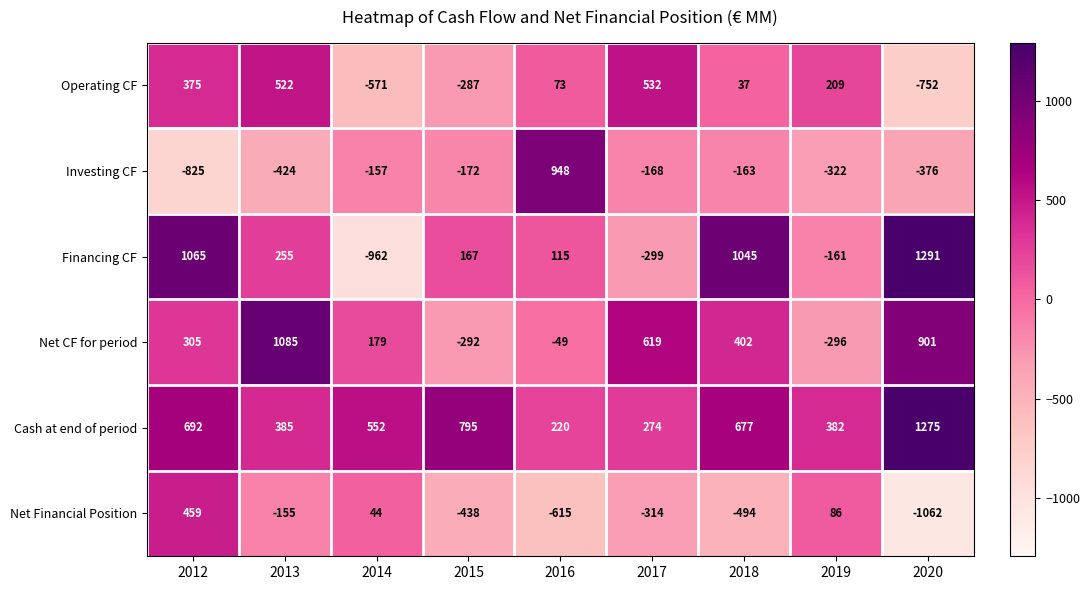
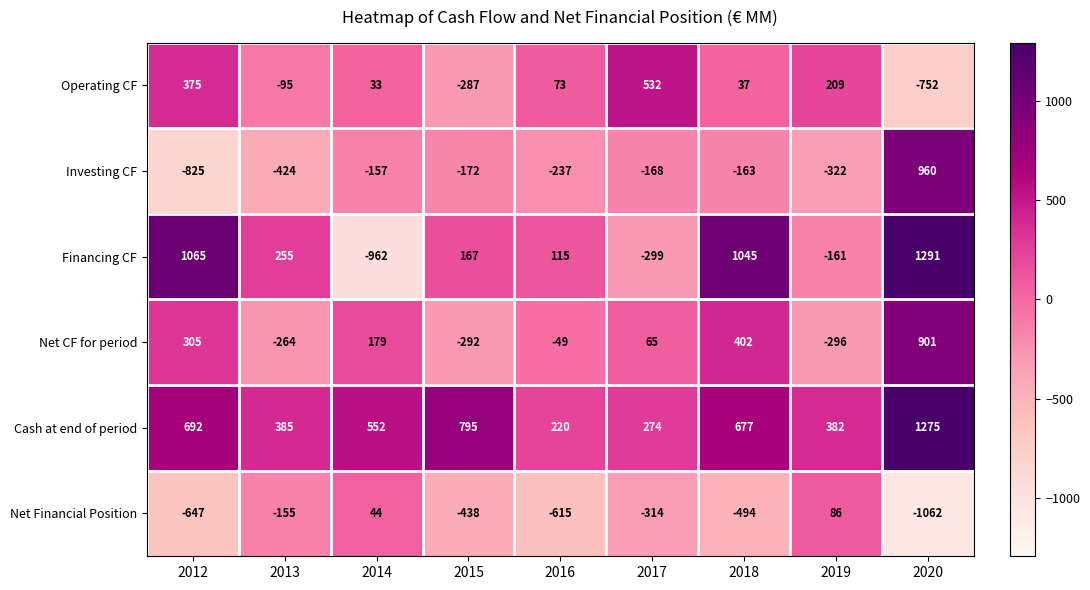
  {
    "Operating CF": {
      "2012": 375,
-     "2013": 522,
-     "2014": -571,
+     "2013": -95,
+     "2014": 33,
      "2015": -287,
      "2016": 73,
      "2017": 532,
      "2018": 37,
      "2019": 209,
      "2020": -752
    },
    "Investing CF": {
      "2012": -825,
      "2013": -424,
      "2014": -157,
      "2015": -172,
-     "2016": 948,
+     "2016": -237,
      "2017": -168,
      "2018": -163,
      "2019": -322,
-     "2020": -376
+     "2020": 960
    },
    "Financing CF": {
      "2012": 1065,
      "2013": 255,
      "2014": -962,
      "2015": 167,
      "2016": 115,
      "2017": -299,
      "2018": 1045,
      "2019": -161,
      "2020": 1291
    },
    "Net CF for period": {
      "2012": 305,
-     "2013": 1085,
+     "2013": -264,
      "2014": 179,
      "2015": -292,
      "2016": -49,
-     "2017": 619,
+     "2017": 65,
      "2018": 402,
      "2019": -296,
      "2020": 901
    },
    "Cash at end of period": {
      "2012": 692,
      "2013": 385,
      "2014": 552,
      "2015": 795,
      "2016": 220,
      "2017": 274,
      "2018": 677,
      "2019": 382,
      "2020": 1275
    },
    "Net Financial Position": {
-     "2012": 459,
+     "2012": -647,
      "2013": -155,
      "2014": 44,
      "2015": -438,
      "2016": -615,
      "2017": -314,
      "2018": -494,
      "2019": 86,
      "2020": -1062
    }
  }
